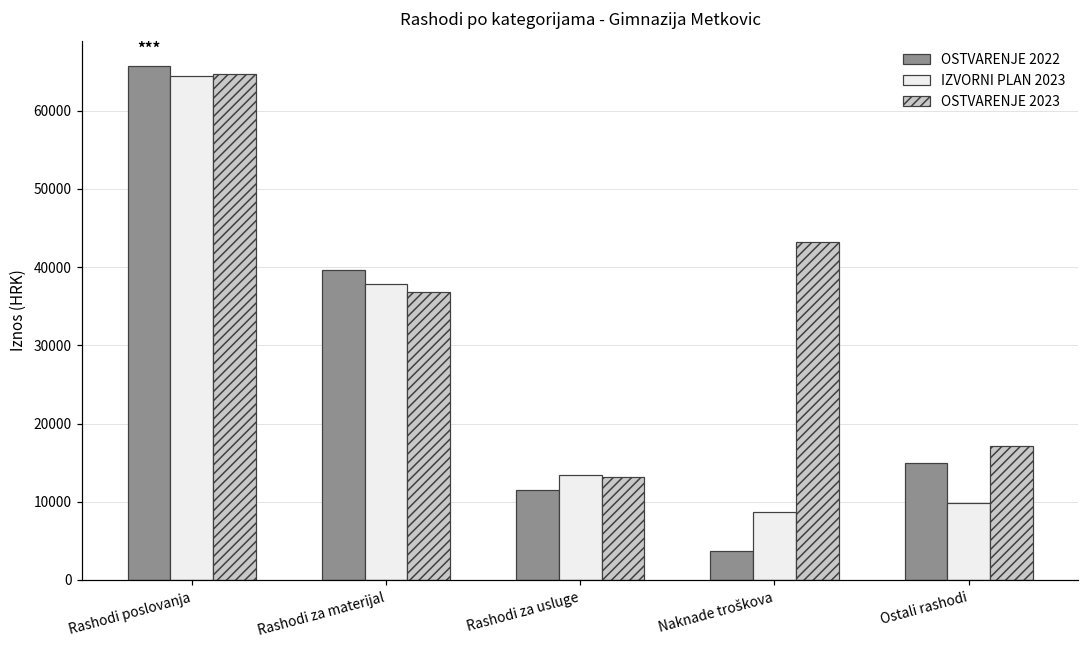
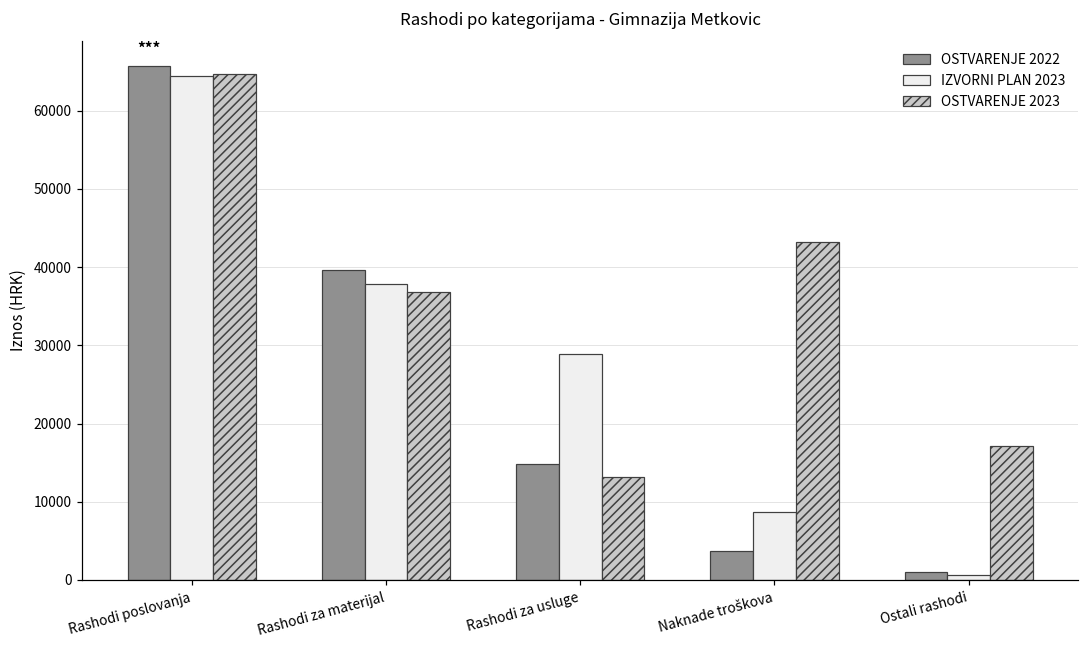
  {
    "OSTVARENJE 2022": {
      "Rashodi poslovanja": 66000,
      "Rashodi za materijal": 40000,
-     "Rashodi za usluge": 12000,
+     "Rashodi za usluge": 15000,
      "Naknade troškova": 4000,
-     "Ostali rashodi": 15000
+     "Ostali rashodi": 1000
    },
    "IZVORNI PLAN 2023": {
      "Rashodi poslovanja": 65000,
      "Rashodi za materijal": 38000,
-     "Rashodi za usluge": 13000,
+     "Rashodi za usluge": 29000,
      "Naknade troškova": 9000,
-     "Ostali rashodi": 10000
+     "Ostali rashodi": 1000
    },
    "OSTVARENJE 2023": {
      "Rashodi poslovanja": 65000,
      "Rashodi za materijal": 37000,
      "Rashodi za usluge": 13000,
      "Naknade troškova": 43000,
      "Ostali rashodi": 17000
    }
  }
